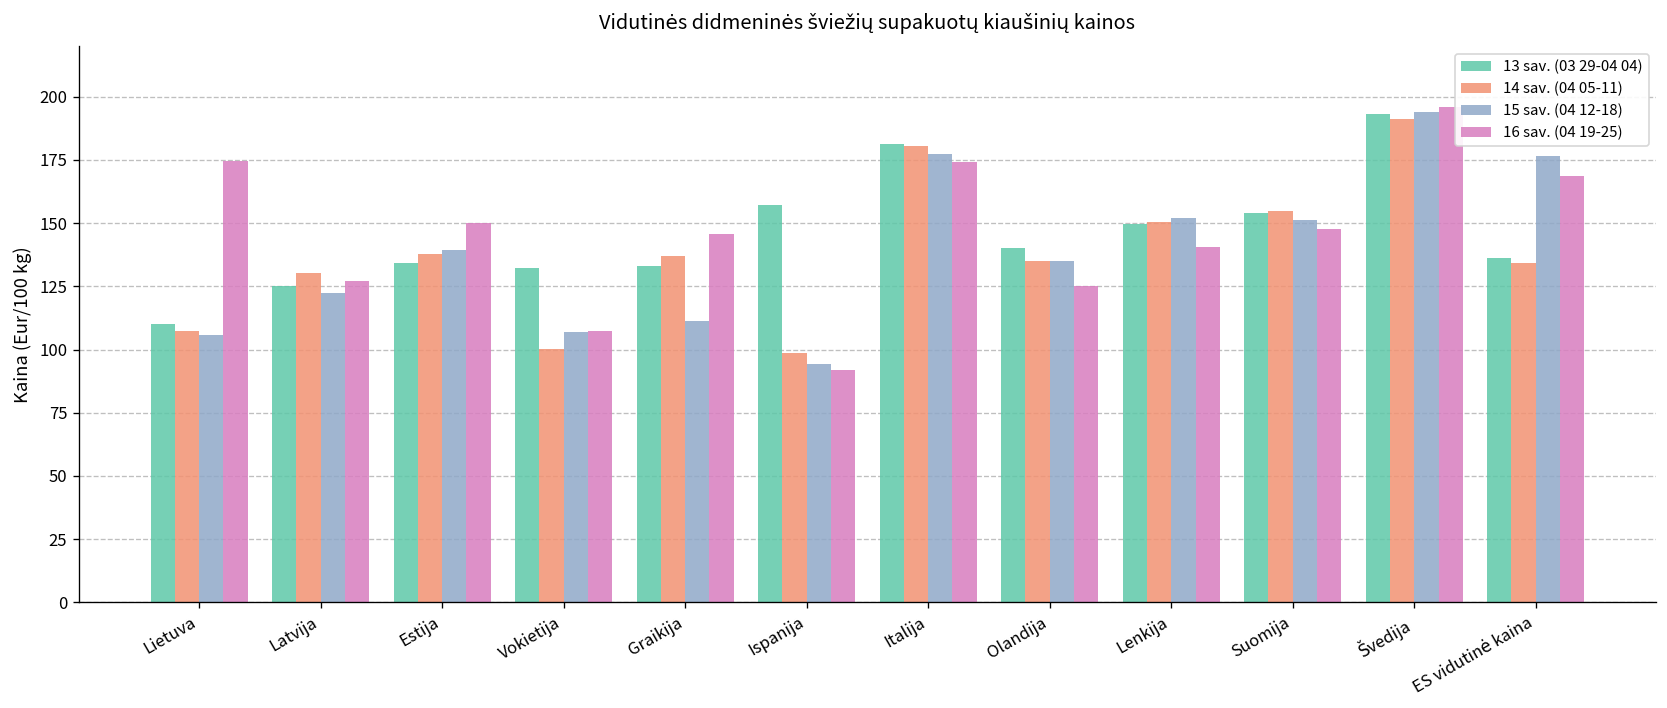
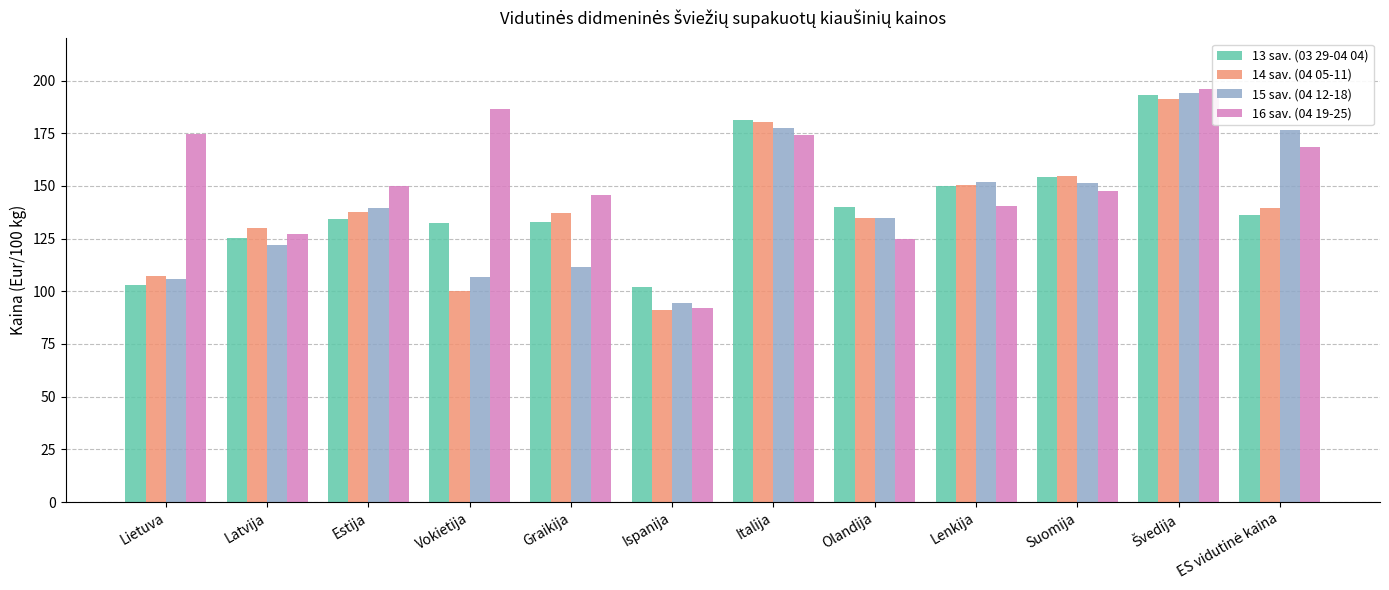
  {
    "13 sav. (03 29-04 04)": {
-     "Lietuva": 110,
+     "Lietuva": 103,
      "Latvija": 125,
      "Estija": 134,
      "Vokietija": 132,
      "Graikija": 133,
-     "Ispanija": 157,
+     "Ispanija": 102,
      "Italija": 181,
      "Olandija": 140,
      "Lenkija": 150,
      "Suomija": 154,
      "Švedija": 193,
      "ES vidutinė kaina": 136
    },
    "14 sav. (04 05-11)": {
      "Lietuva": 107,
      "Latvija": 130,
      "Estija": 138,
      "Vokietija": 100,
      "Graikija": 137,
-     "Ispanija": 99,
+     "Ispanija": 91,
      "Italija": 181,
      "Olandija": 135,
      "Lenkija": 151,
      "Suomija": 155,
      "Švedija": 191,
-     "ES vidutinė kaina": 134
+     "ES vidutinė kaina": 139
    },
    "15 sav. (04 12-18)": {
      "Lietuva": 106,
      "Latvija": 122,
      "Estija": 139,
      "Vokietija": 107,
      "Graikija": 111,
      "Ispanija": 94,
      "Italija": 177,
      "Olandija": 135,
      "Lenkija": 152,
      "Suomija": 151,
      "Švedija": 194,
      "ES vidutinė kaina": 177
    },
    "16 sav. (04 19-25)": {
      "Lietuva": 175,
      "Latvija": 127,
      "Estija": 150,
-     "Vokietija": 107,
+     "Vokietija": 186,
      "Graikija": 146,
      "Ispanija": 92,
      "Italija": 174,
      "Olandija": 125,
      "Lenkija": 141,
      "Suomija": 148,
      "Švedija": 196,
      "ES vidutinė kaina": 169
    }
  }
